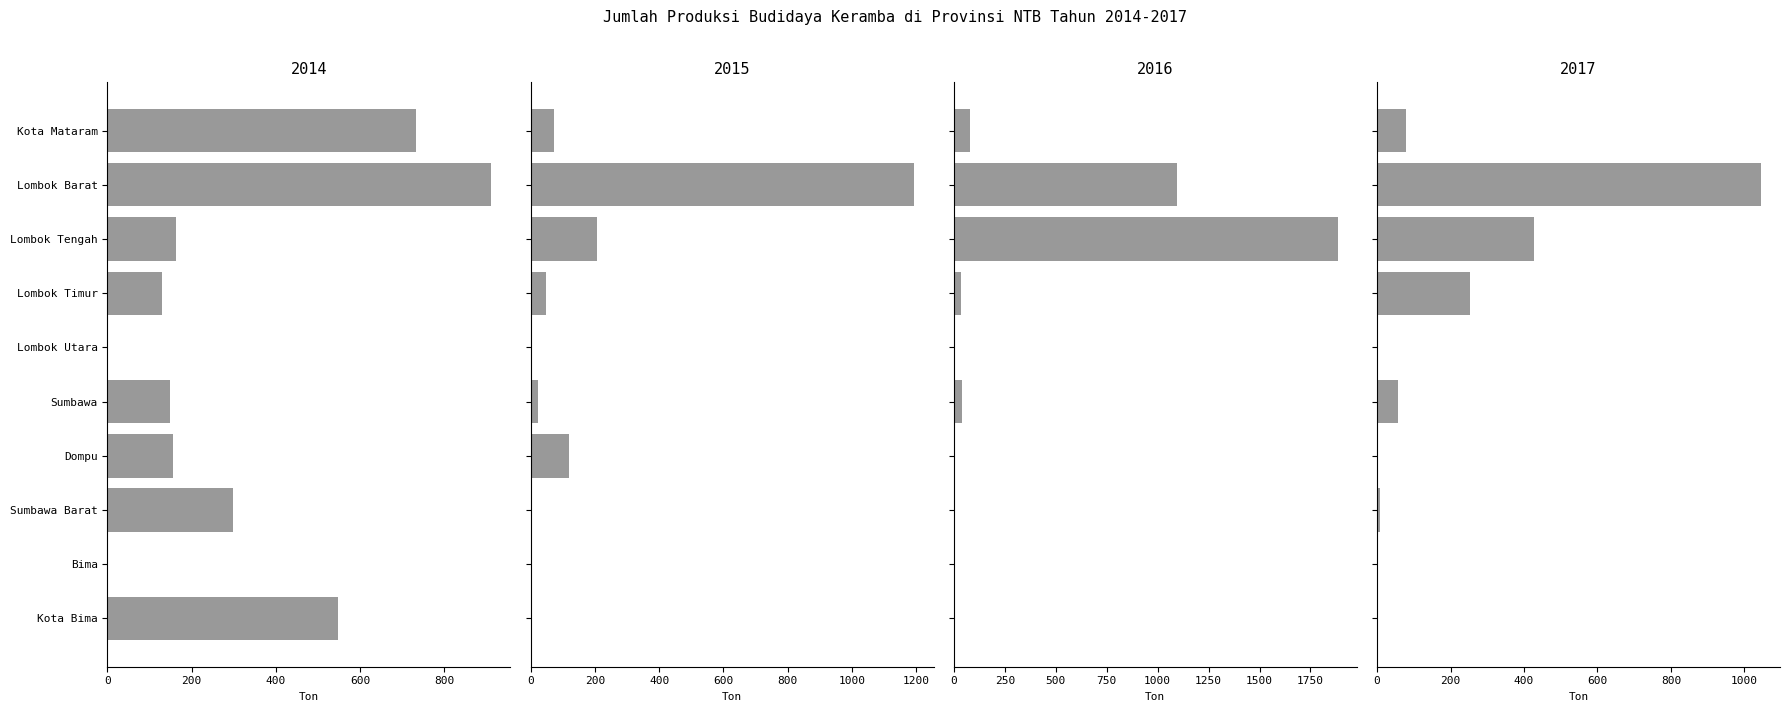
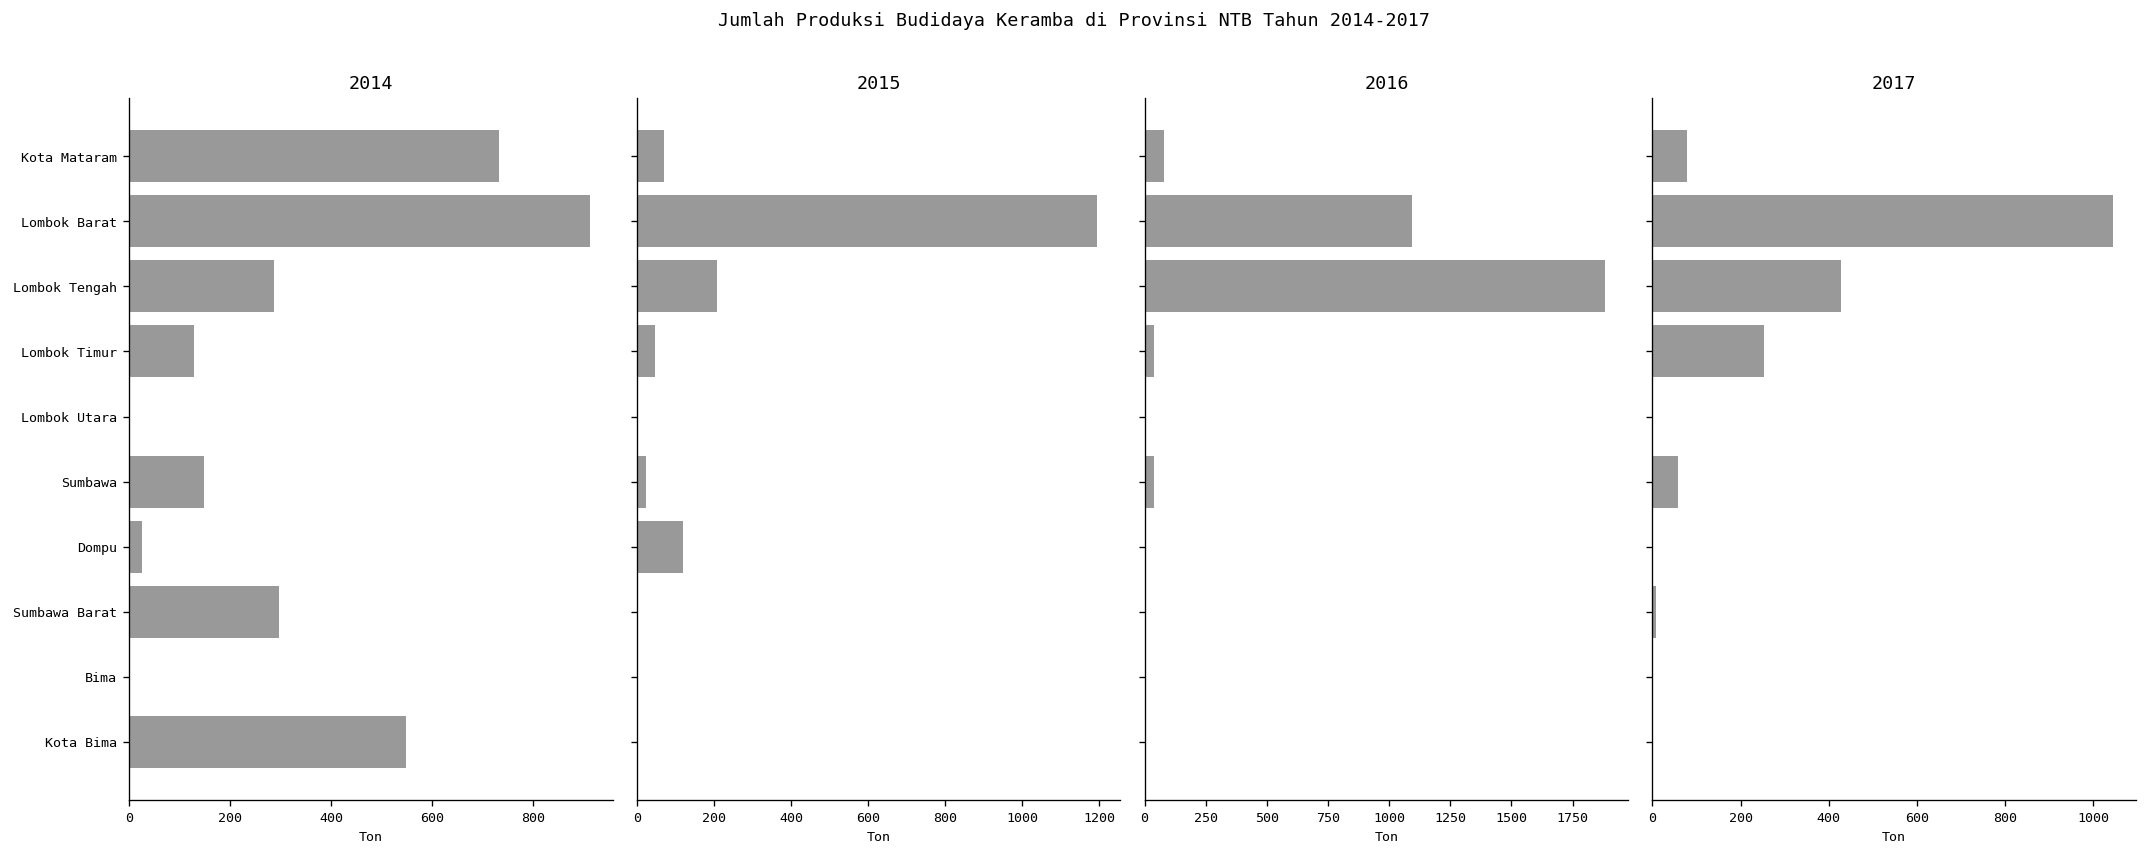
  {
    "2014": {
      "Kota Mataram": 730,
      "Lombok Barat": 910,
-     "Lombok Tengah": 160,
+     "Lombok Tengah": 290,
      "Lombok Timur": 130,
      "Lombok Utara": 0,
      "Sumbawa": 150,
-     "Dompu": 160,
+     "Dompu": 30,
      "Sumbawa Barat": 300,
      "Bima": 0,
      "Kota Bima": 550
    }
  }
